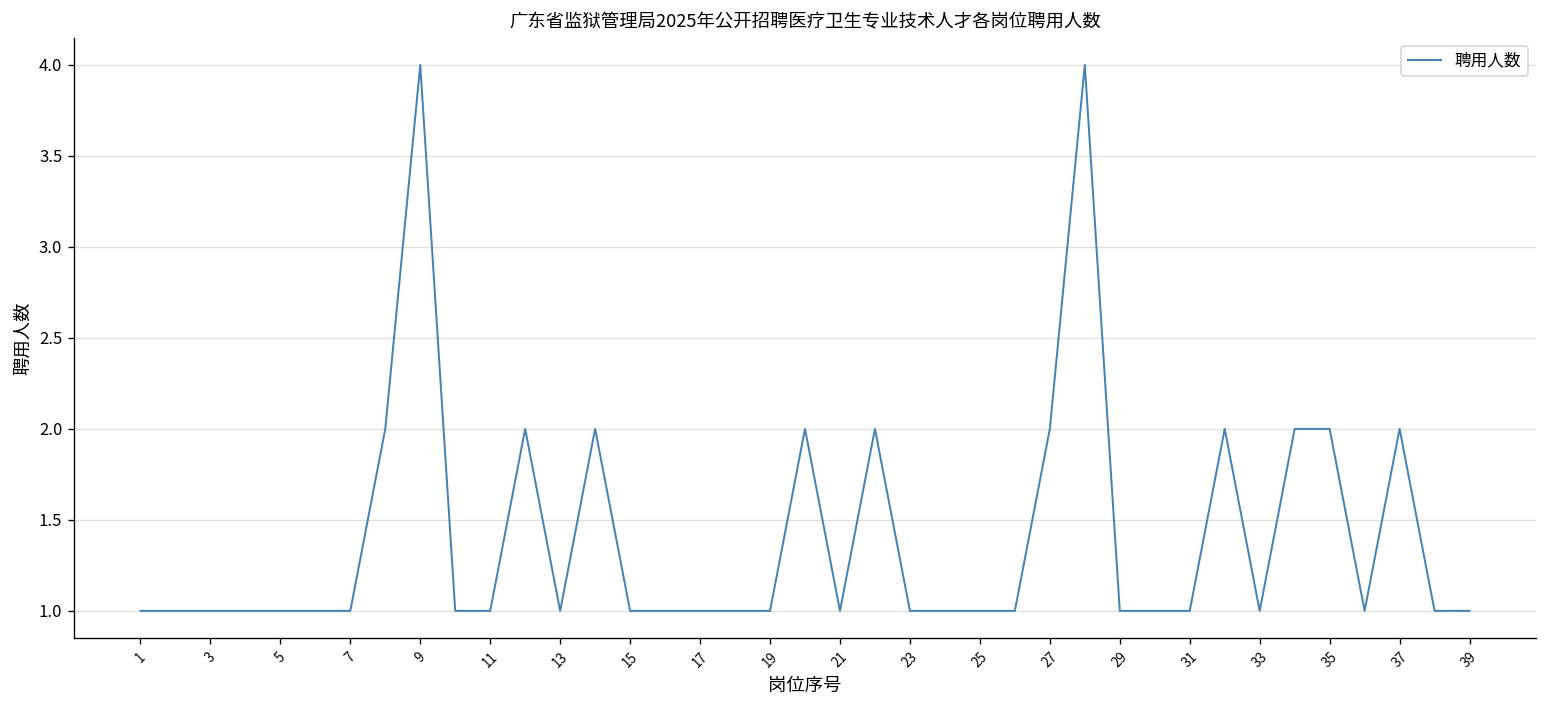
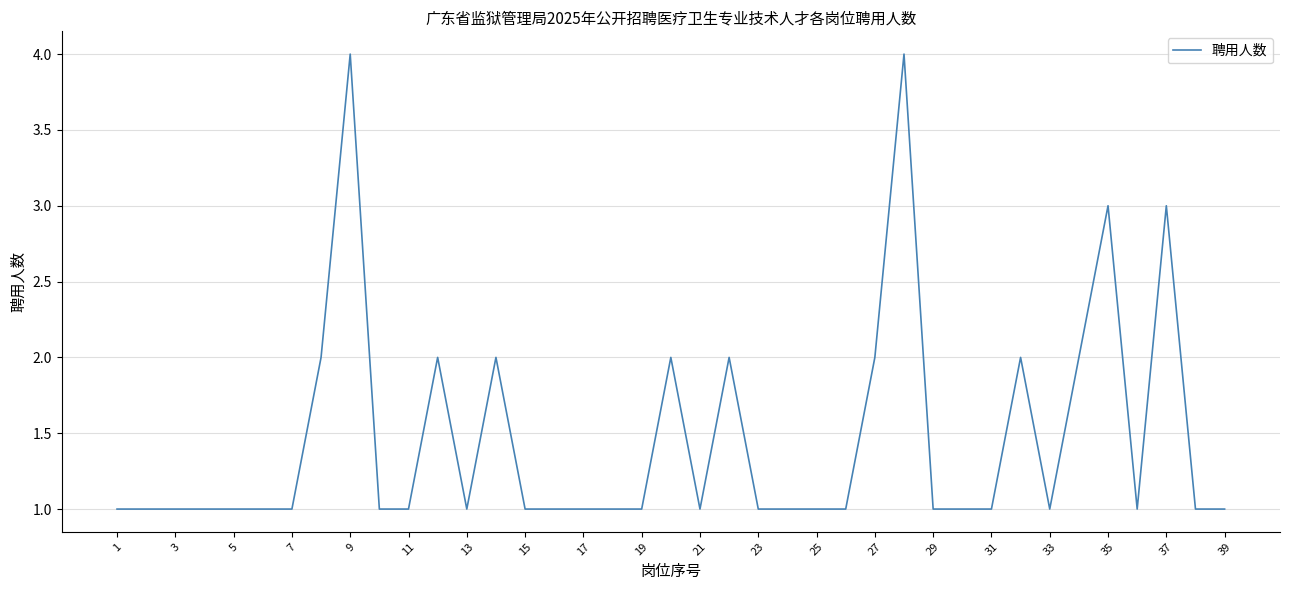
  {
    "1": 1,
    "3": 1,
    "5": 1,
    "7": 1,
    "9": 4,
    "11": 1,
    "13": 1,
    "15": 1,
    "17": 1,
    "19": 1,
    "21": 1,
    "23": 1,
    "25": 1,
    "27": 2,
    "29": 1,
    "31": 1,
    "33": 1,
-   "35": 2,
-   "37": 2,
+   "35": 3,
+   "37": 3,
    "39": 1
  }
